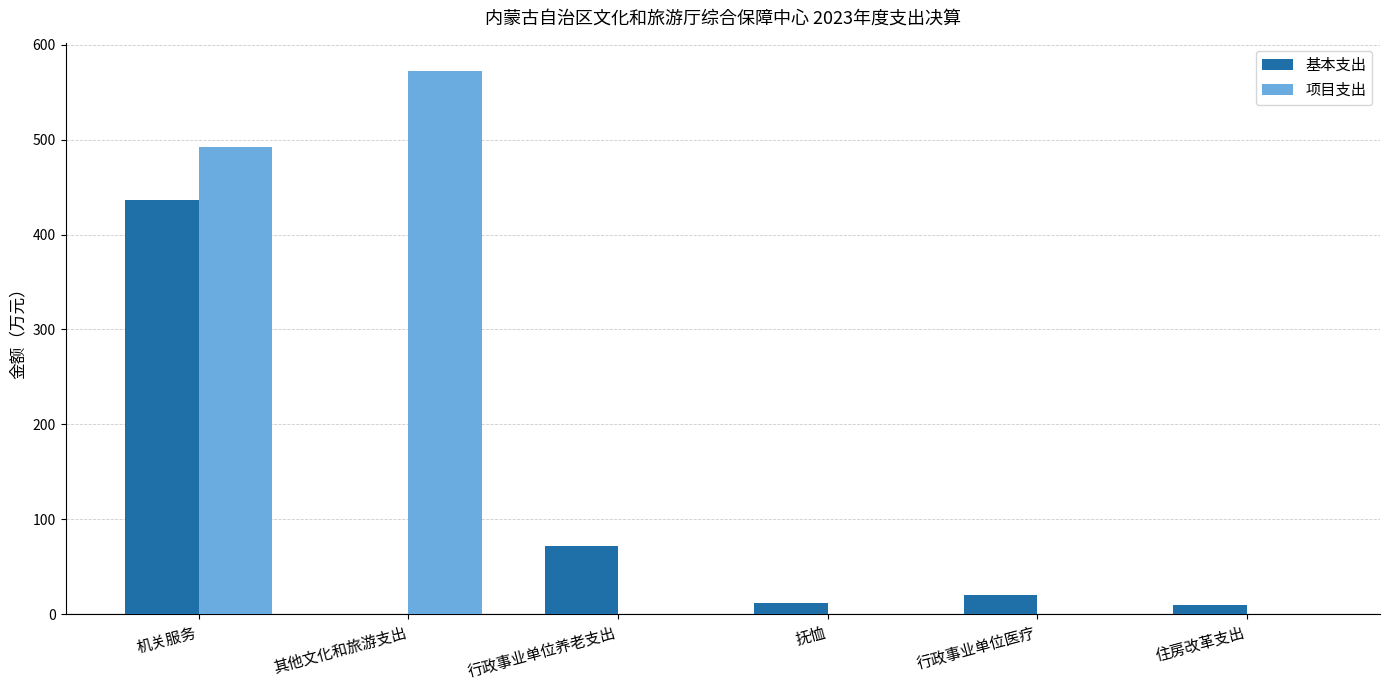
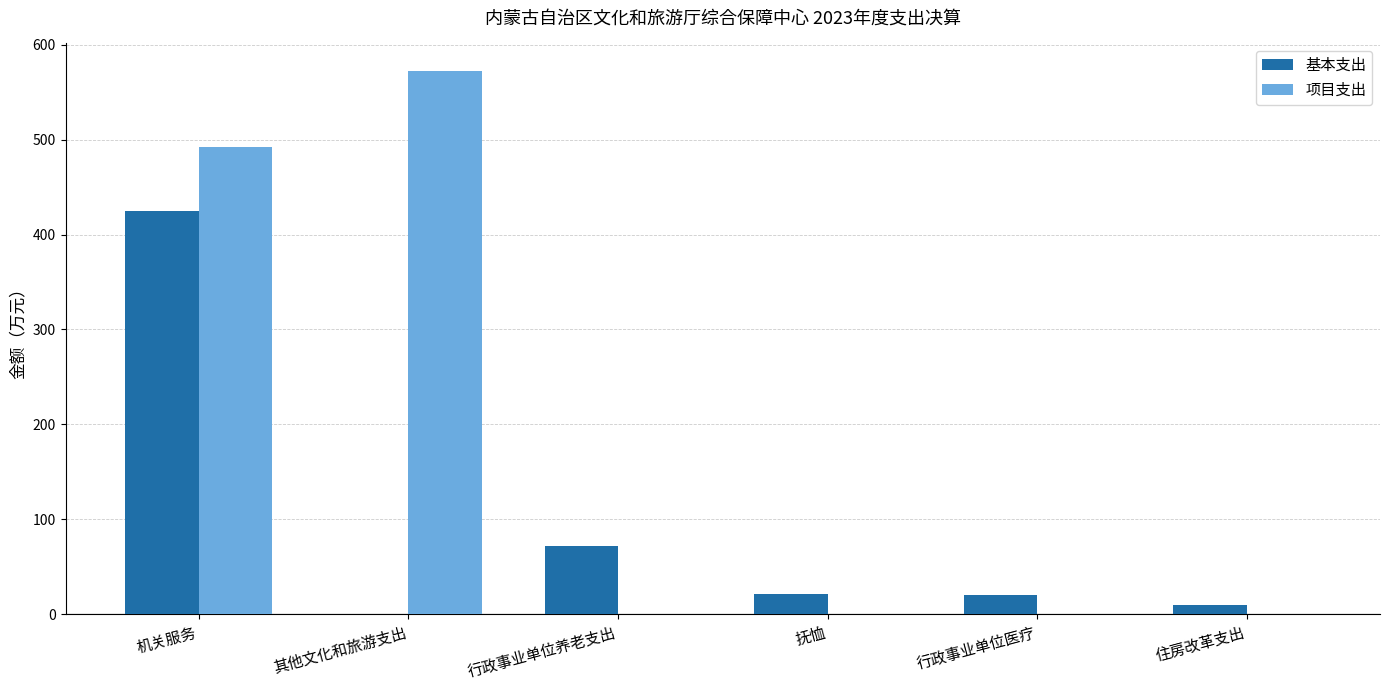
  {
    "基本支出": {
-     "机关服务": 440,
+     "机关服务": 430,
      "其他文化和旅游支出": 0,
      "行政事业单位养老支出": 70,
-     "抚恤": 10,
+     "抚恤": 20,
      "行政事业单位医疗": 20,
      "住房改革支出": 10
    },
    "项目支出": {
      "机关服务": 490,
      "其他文化和旅游支出": 570,
      "行政事业单位养老支出": 0,
      "抚恤": 0,
      "行政事业单位医疗": 0,
      "住房改革支出": 0
    }
  }
